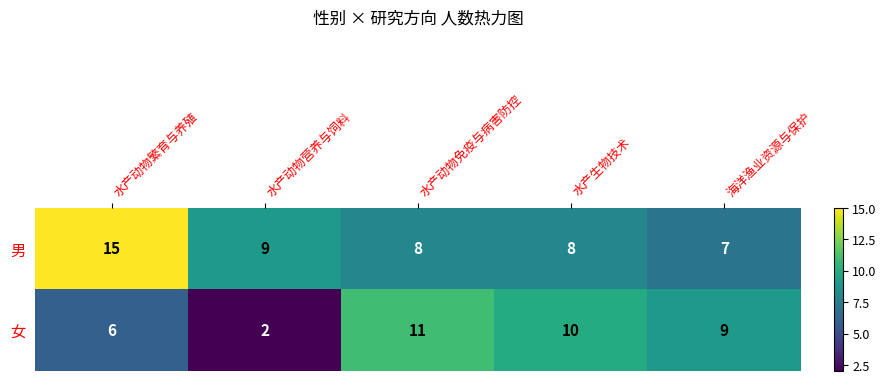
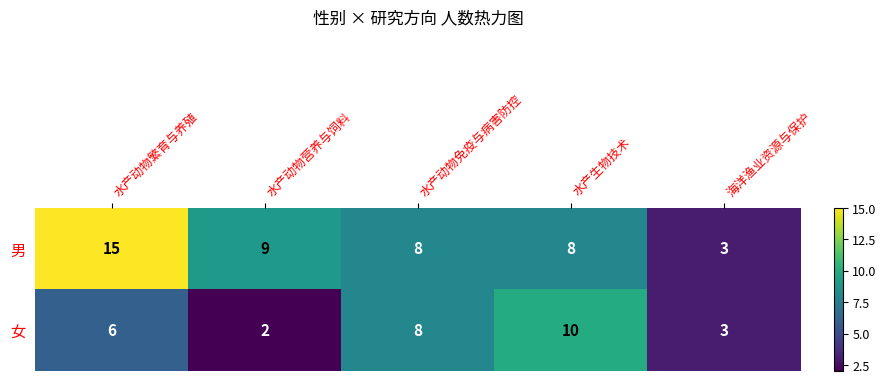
  {
    "男": {
      "水产动物繁育与养殖": 15,
      "水产动物营养与饲料": 9,
      "水产动物免疫与病害防控": 8,
      "水产生物技术": 8,
-     "海洋渔业资源与保护": 7
+     "海洋渔业资源与保护": 3
    },
    "女": {
      "水产动物繁育与养殖": 6,
      "水产动物营养与饲料": 2,
-     "水产动物免疫与病害防控": 11,
+     "水产动物免疫与病害防控": 8,
      "水产生物技术": 10,
-     "海洋渔业资源与保护": 9
+     "海洋渔业资源与保护": 3
    }
  }
